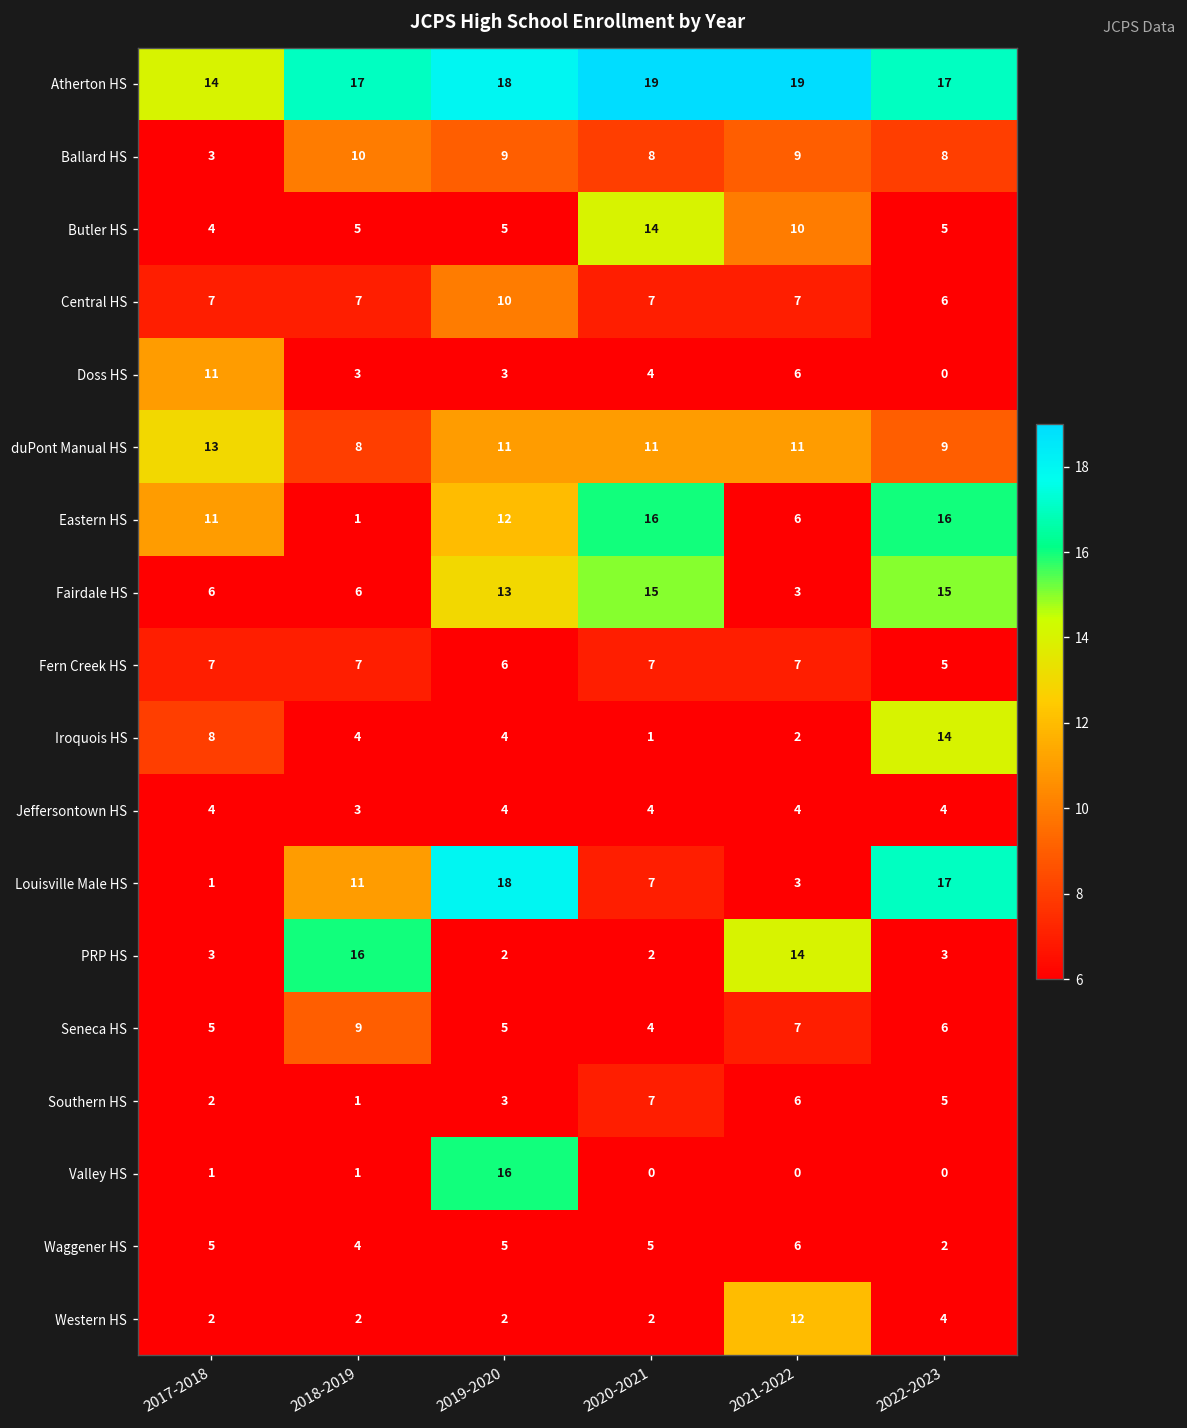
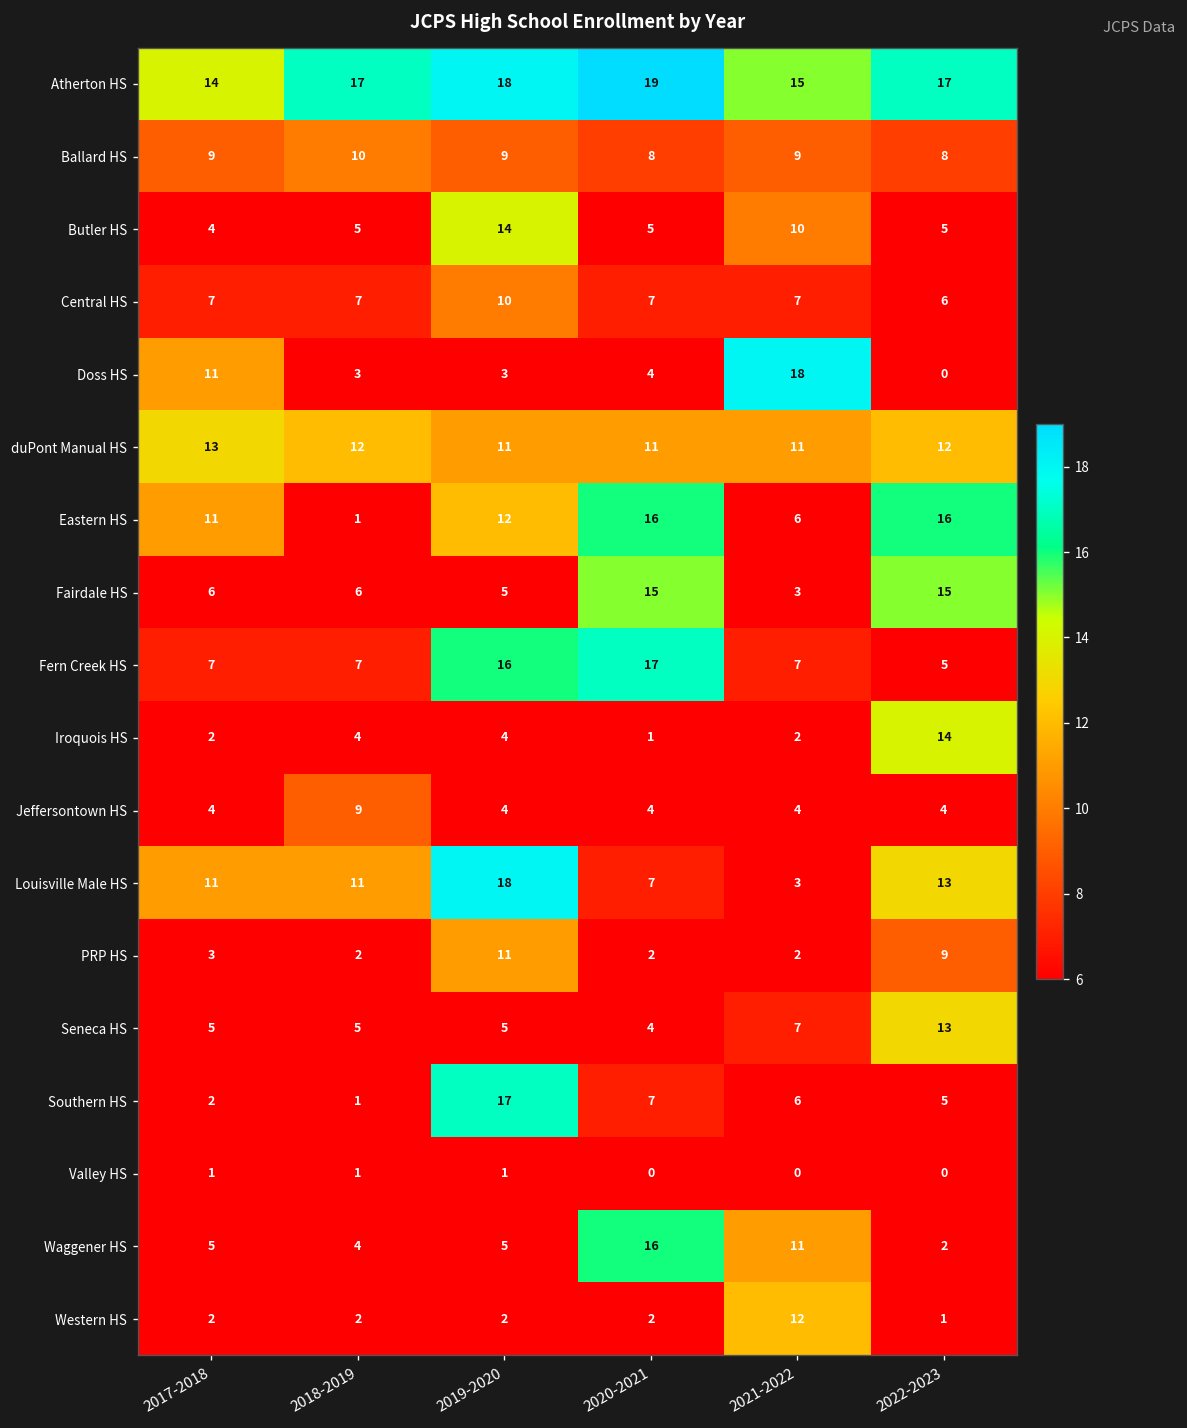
  {
    "Atherton HS": {
      "2017-2018": 14,
      "2018-2019": 17,
      "2019-2020": 18,
      "2020-2021": 19,
-     "2021-2022": 19,
+     "2021-2022": 15,
      "2022-2023": 17
    },
    "Ballard HS": {
-     "2017-2018": 3,
+     "2017-2018": 9,
      "2018-2019": 10,
      "2019-2020": 9,
      "2020-2021": 8,
      "2021-2022": 9,
      "2022-2023": 8
    },
    "Butler HS": {
      "2017-2018": 4,
      "2018-2019": 5,
-     "2019-2020": 5,
-     "2020-2021": 14,
+     "2019-2020": 14,
+     "2020-2021": 5,
      "2021-2022": 10,
      "2022-2023": 5
    },
    "Central HS": {
      "2017-2018": 7,
      "2018-2019": 7,
      "2019-2020": 10,
      "2020-2021": 7,
      "2021-2022": 7,
      "2022-2023": 6
    },
    "Doss HS": {
      "2017-2018": 11,
      "2018-2019": 3,
      "2019-2020": 3,
      "2020-2021": 4,
-     "2021-2022": 6,
+     "2021-2022": 18,
      "2022-2023": 0
    },
    "duPont Manual HS": {
      "2017-2018": 13,
-     "2018-2019": 8,
+     "2018-2019": 12,
      "2019-2020": 11,
      "2020-2021": 11,
      "2021-2022": 11,
-     "2022-2023": 9
+     "2022-2023": 12
    },
    "Eastern HS": {
      "2017-2018": 11,
      "2018-2019": 1,
      "2019-2020": 12,
      "2020-2021": 16,
      "2021-2022": 6,
      "2022-2023": 16
    },
    "Fairdale HS": {
      "2017-2018": 6,
      "2018-2019": 6,
-     "2019-2020": 13,
+     "2019-2020": 5,
      "2020-2021": 15,
      "2021-2022": 3,
      "2022-2023": 15
    },
    "Fern Creek HS": {
      "2017-2018": 7,
      "2018-2019": 7,
-     "2019-2020": 6,
-     "2020-2021": 7,
+     "2019-2020": 16,
+     "2020-2021": 17,
      "2021-2022": 7,
      "2022-2023": 5
    },
    "Iroquois HS": {
-     "2017-2018": 8,
+     "2017-2018": 2,
      "2018-2019": 4,
      "2019-2020": 4,
      "2020-2021": 1,
      "2021-2022": 2,
      "2022-2023": 14
    },
    "Jeffersontown HS": {
      "2017-2018": 4,
-     "2018-2019": 3,
+     "2018-2019": 9,
      "2019-2020": 4,
      "2020-2021": 4,
      "2021-2022": 4,
      "2022-2023": 4
    },
    "Louisville Male HS": {
-     "2017-2018": 1,
+     "2017-2018": 11,
      "2018-2019": 11,
      "2019-2020": 18,
      "2020-2021": 7,
      "2021-2022": 3,
-     "2022-2023": 17
+     "2022-2023": 13
    },
    "PRP HS": {
      "2017-2018": 3,
-     "2018-2019": 16,
-     "2019-2020": 2,
+     "2018-2019": 2,
+     "2019-2020": 11,
      "2020-2021": 2,
-     "2021-2022": 14,
-     "2022-2023": 3
+     "2021-2022": 2,
+     "2022-2023": 9
    },
    "Seneca HS": {
      "2017-2018": 5,
-     "2018-2019": 9,
+     "2018-2019": 5,
      "2019-2020": 5,
      "2020-2021": 4,
      "2021-2022": 7,
-     "2022-2023": 6
+     "2022-2023": 13
    },
    "Southern HS": {
      "2017-2018": 2,
      "2018-2019": 1,
-     "2019-2020": 3,
+     "2019-2020": 17,
      "2020-2021": 7,
      "2021-2022": 6,
      "2022-2023": 5
    },
    "Valley HS": {
      "2017-2018": 1,
      "2018-2019": 1,
-     "2019-2020": 16,
+     "2019-2020": 1,
      "2020-2021": 0,
      "2021-2022": 0,
      "2022-2023": 0
    },
    "Waggener HS": {
      "2017-2018": 5,
      "2018-2019": 4,
      "2019-2020": 5,
-     "2020-2021": 5,
-     "2021-2022": 6,
+     "2020-2021": 16,
+     "2021-2022": 11,
      "2022-2023": 2
    },
    "Western HS": {
      "2017-2018": 2,
      "2018-2019": 2,
      "2019-2020": 2,
      "2020-2021": 2,
      "2021-2022": 12,
-     "2022-2023": 4
+     "2022-2023": 1
    }
  }
